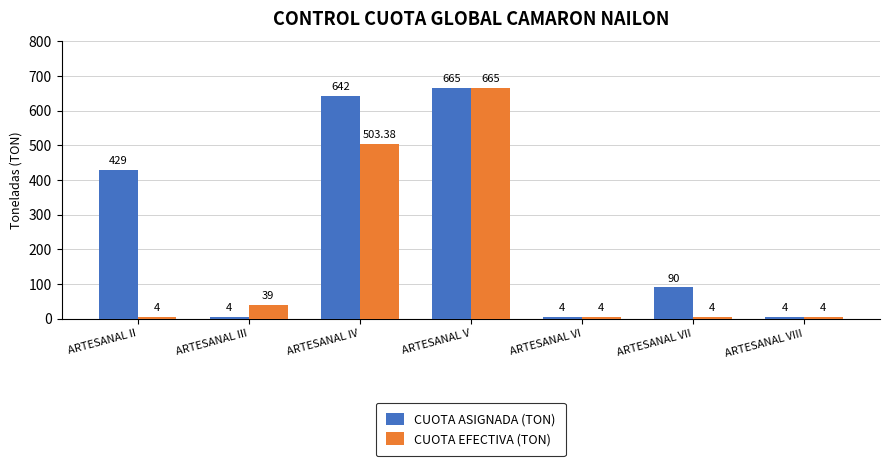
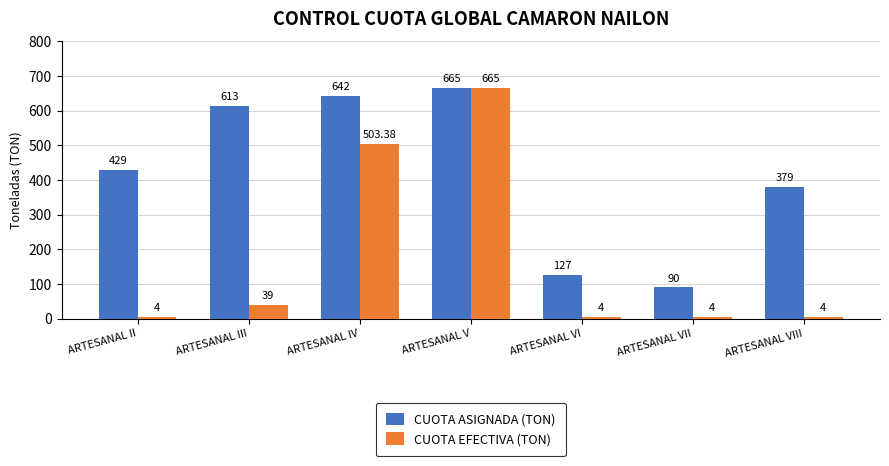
  {
    "CUOTA ASIGNADA (TON)": {
      "ARTESANAL II": 429,
-     "ARTESANAL III": 4,
+     "ARTESANAL III": 613,
      "ARTESANAL IV": 642,
      "ARTESANAL V": 665,
-     "ARTESANAL VI": 4,
+     "ARTESANAL VI": 127,
      "ARTESANAL VII": 90,
-     "ARTESANAL VIII": 4
+     "ARTESANAL VIII": 379
    },
    "CUOTA EFECTIVA (TON)": {
      "ARTESANAL II": 4,
      "ARTESANAL III": 39,
      "ARTESANAL IV": 503.38,
      "ARTESANAL V": 665,
      "ARTESANAL VI": 4,
      "ARTESANAL VII": 4,
      "ARTESANAL VIII": 4
    }
  }
